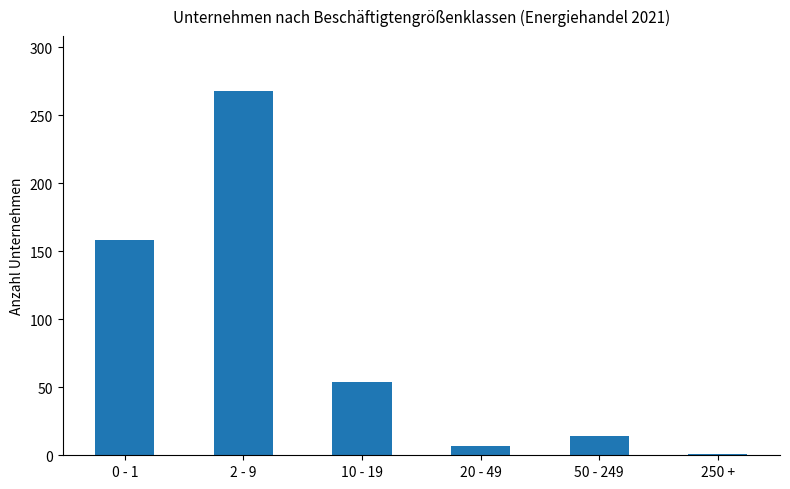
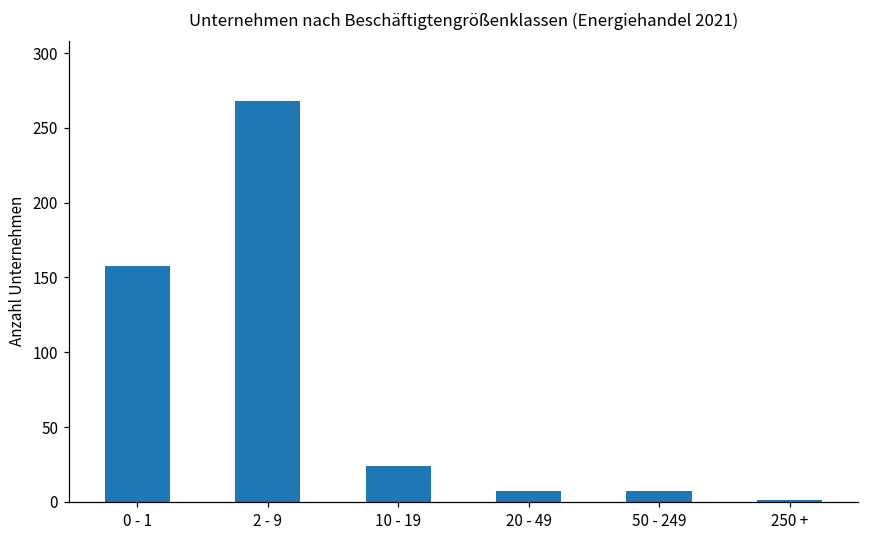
  {
    "0 - 1": 158,
    "2 - 9": 268,
-   "10 - 19": 54,
+   "10 - 19": 24,
    "20 - 49": 7,
-   "50 - 249": 14
+   "50 - 249": 7
  }
